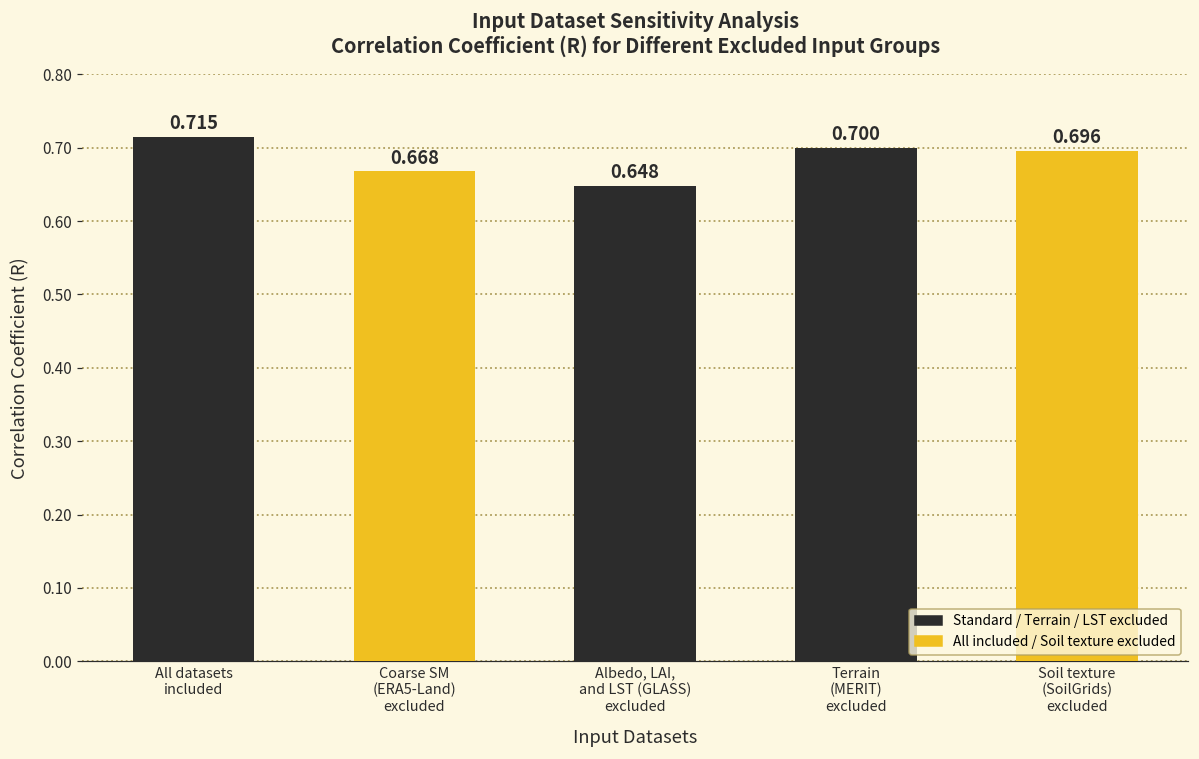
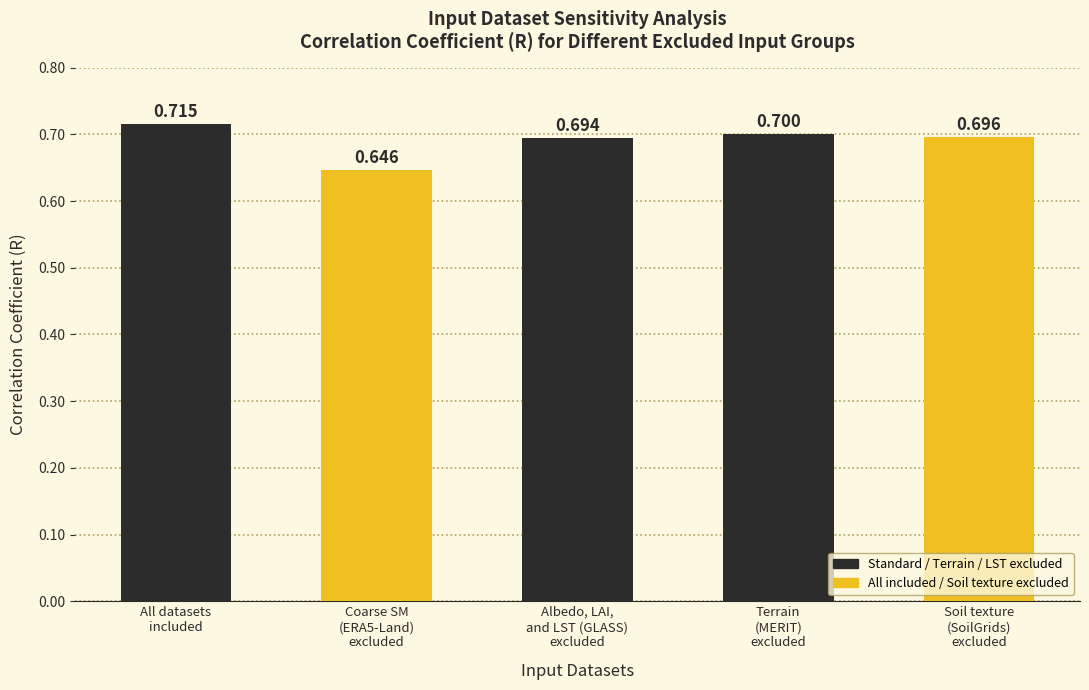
  {
    "All datasets included": 0.715,
-   "Coarse SM (ERA5-Land) excluded": 0.668,
-   "Albedo, LAI, and LST (GLASS) excluded": 0.648,
+   "Coarse SM (ERA5-Land) excluded": 0.646,
+   "Albedo, LAI, and LST (GLASS) excluded": 0.694,
    "Terrain (MERIT) excluded": 0.700,
    "Soil texture (SoilGrids) excluded": 0.696
  }
